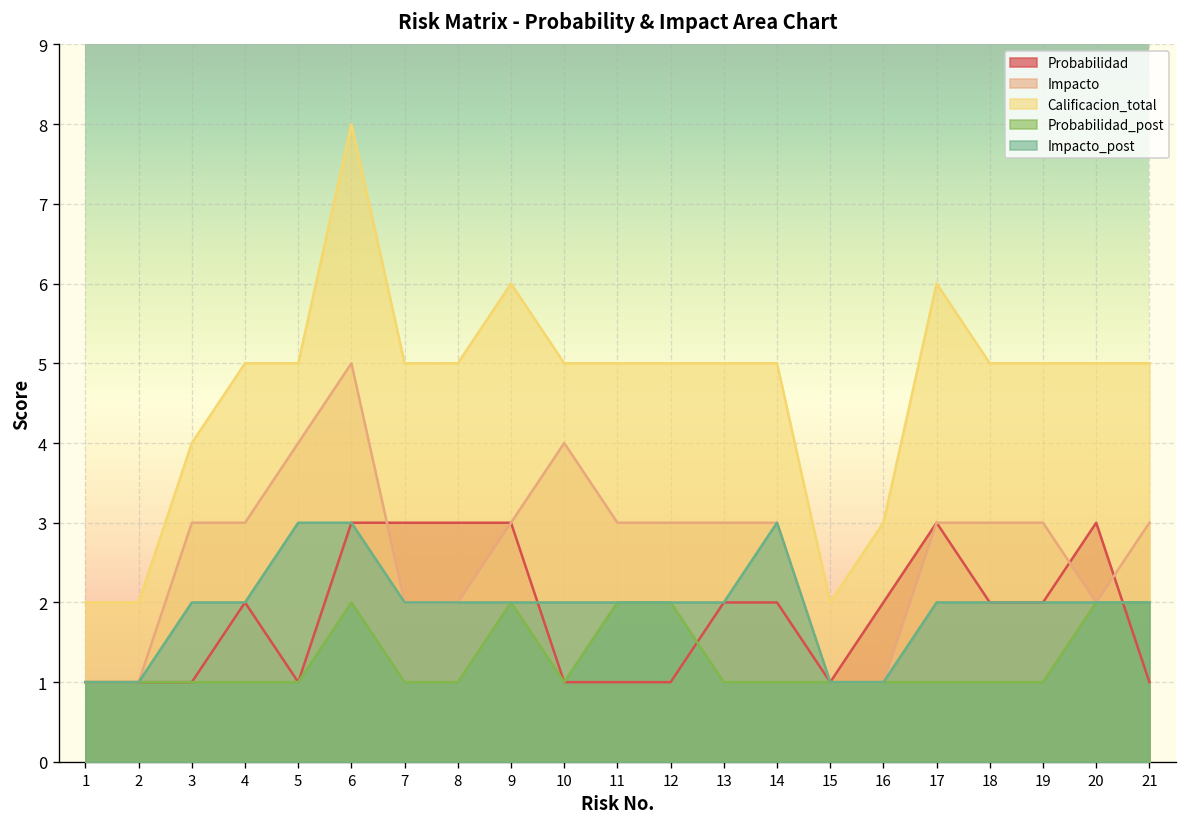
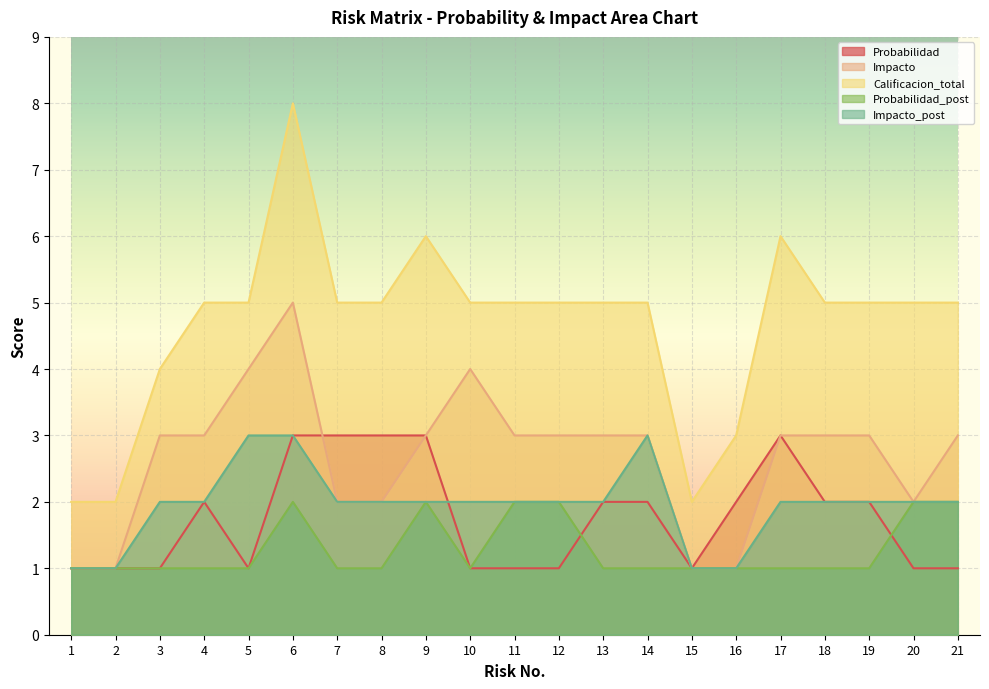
  {
    "Probabilidad": {
      "7": 3,
      "8": 3,
      "11": 1,
      "12": 1,
      "14": 2,
      "16": 2,
-     "20": 3,
+     "20": 1,
      "21": 1
    }
  }
